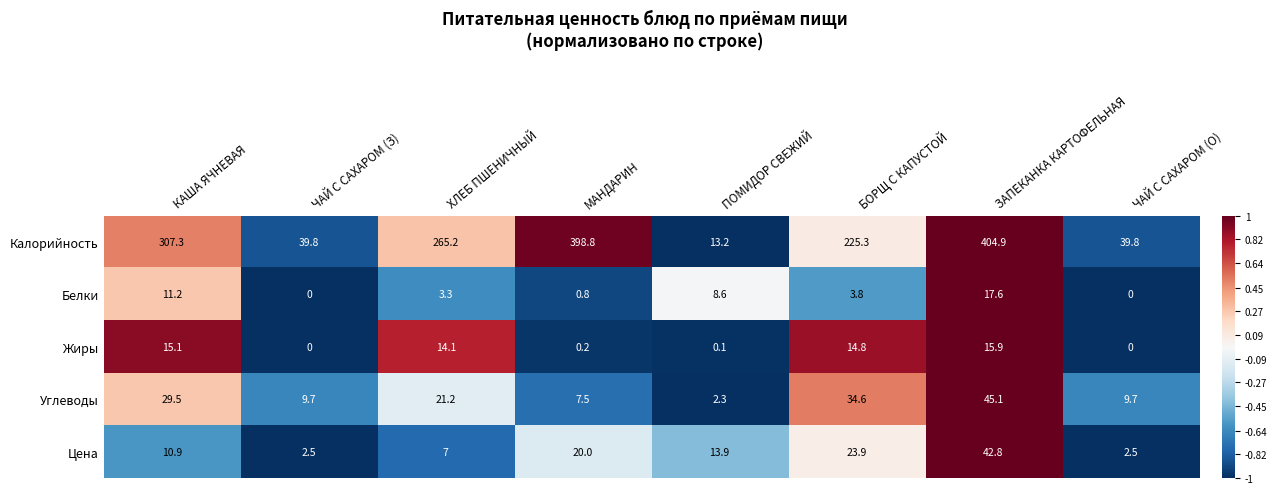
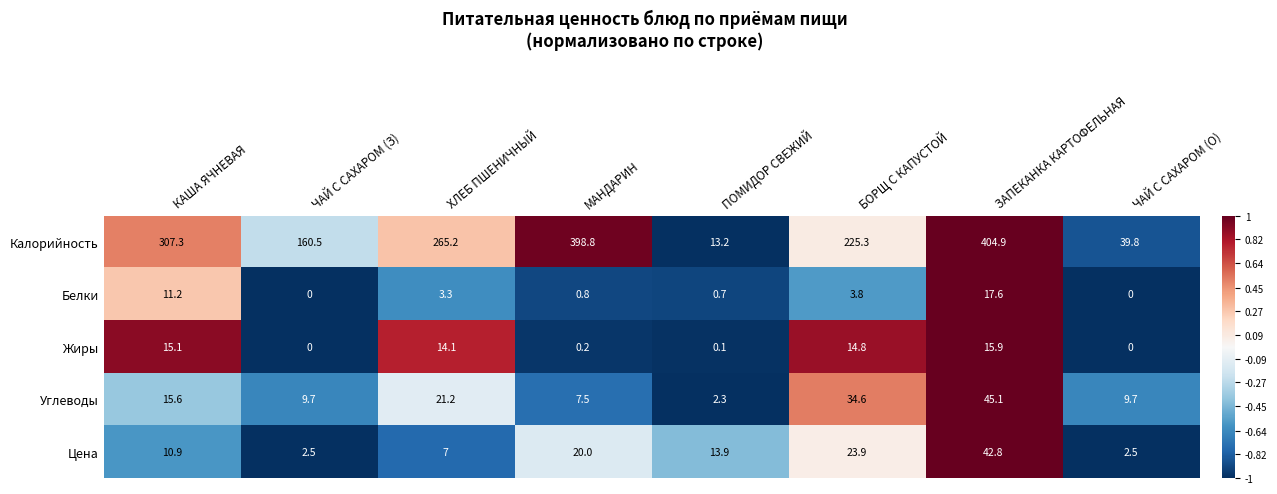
  {
    "Калорийность": {
      "КАША ЯЧНЕВАЯ": 307.3,
-     "ЧАЙ С САХАРОМ (З)": 39.8,
+     "ЧАЙ С САХАРОМ (З)": 160.5,
      "ХЛЕБ ПШЕНИЧНЫЙ": 265.2,
      "МАНДАРИН": 398.8,
      "ПОМИДОР СВЕЖИЙ": 13.2,
      "БОРЩ С КАПУСТОЙ": 225.3,
      "ЗАПЕКАНКА КАРТОФЕЛЬНАЯ": 404.9,
      "ЧАЙ С САХАРОМ (О)": 39.8
    },
    "Белки": {
      "КАША ЯЧНЕВАЯ": 11.2,
      "ЧАЙ С САХАРОМ (З)": 0,
      "ХЛЕБ ПШЕНИЧНЫЙ": 3.3,
      "МАНДАРИН": 0.8,
-     "ПОМИДОР СВЕЖИЙ": 8.6,
+     "ПОМИДОР СВЕЖИЙ": 0.7,
      "БОРЩ С КАПУСТОЙ": 3.8,
      "ЗАПЕКАНКА КАРТОФЕЛЬНАЯ": 17.6,
      "ЧАЙ С САХАРОМ (О)": 0
    },
    "Жиры": {
      "КАША ЯЧНЕВАЯ": 15.1,
      "ЧАЙ С САХАРОМ (З)": 0,
      "ХЛЕБ ПШЕНИЧНЫЙ": 14.1,
      "МАНДАРИН": 0.2,
      "ПОМИДОР СВЕЖИЙ": 0.1,
      "БОРЩ С КАПУСТОЙ": 14.8,
      "ЗАПЕКАНКА КАРТОФЕЛЬНАЯ": 15.9,
      "ЧАЙ С САХАРОМ (О)": 0
    },
    "Углеводы": {
-     "КАША ЯЧНЕВАЯ": 29.5,
+     "КАША ЯЧНЕВАЯ": 15.6,
      "ЧАЙ С САХАРОМ (З)": 9.7,
      "ХЛЕБ ПШЕНИЧНЫЙ": 21.2,
      "МАНДАРИН": 7.5,
      "ПОМИДОР СВЕЖИЙ": 2.3,
      "БОРЩ С КАПУСТОЙ": 34.6,
      "ЗАПЕКАНКА КАРТОФЕЛЬНАЯ": 45.1,
      "ЧАЙ С САХАРОМ (О)": 9.7
    },
    "Цена": {
      "КАША ЯЧНЕВАЯ": 10.9,
      "ЧАЙ С САХАРОМ (З)": 2.5,
      "ХЛЕБ ПШЕНИЧНЫЙ": 7,
      "МАНДАРИН": 20.0,
      "ПОМИДОР СВЕЖИЙ": 13.9,
      "БОРЩ С КАПУСТОЙ": 23.9,
      "ЗАПЕКАНКА КАРТОФЕЛЬНАЯ": 42.8,
      "ЧАЙ С САХАРОМ (О)": 2.5
    }
  }
